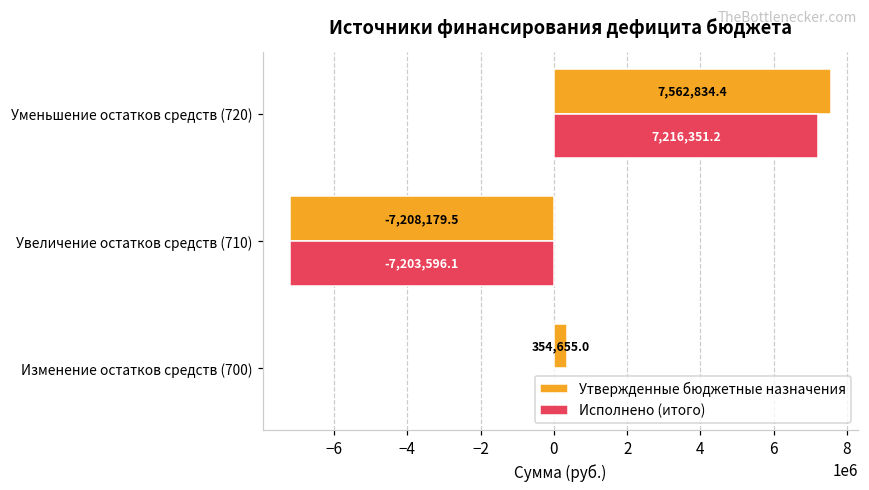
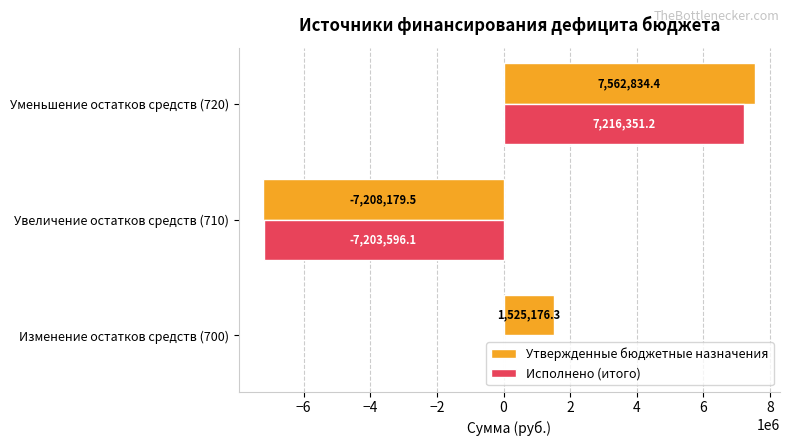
  {
    "Утвержденные бюджетные назначения": {
      "Уменьшение остатков средств (720)": "7,562,834.4",
      "Увеличение остатков средств (710)": "-7,208,179.5",
-     "Изменение остатков средств (700)": "354,655.0"
+     "Изменение остатков средств (700)": "1,525,176.3"
    },
    "Исполнено (итого)": {
      "Уменьшение остатков средств (720)": "7,216,351.2",
      "Увеличение остатков средств (710)": "-7,203,596.1"
    }
  }
